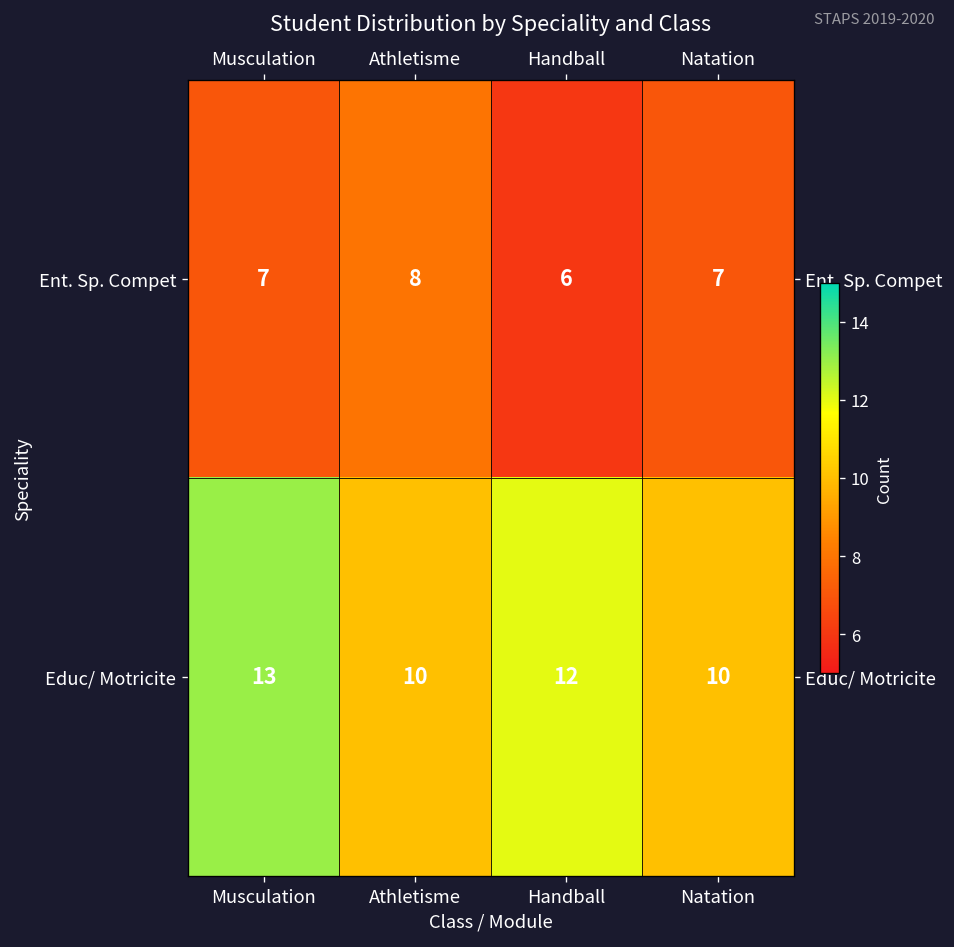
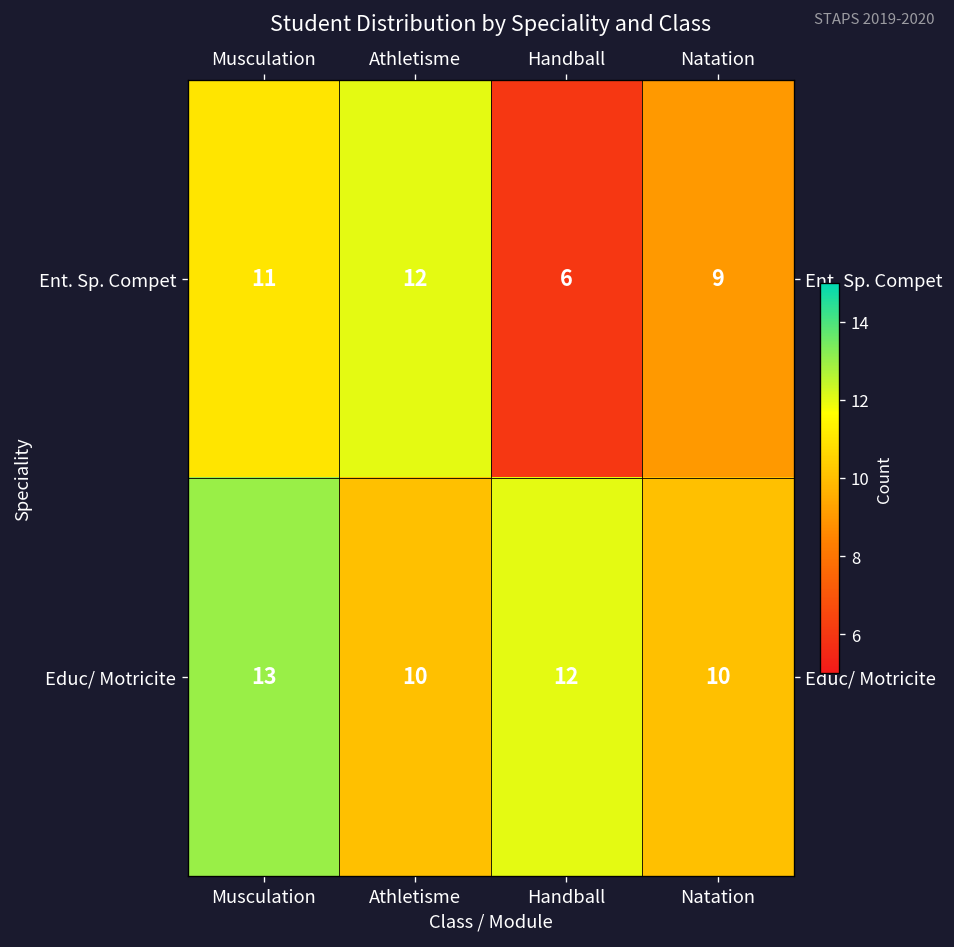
  {
    "Ent. Sp. Compet": {
-     "Musculation": 7,
-     "Athletisme": 8,
+     "Musculation": 11,
+     "Athletisme": 12,
      "Handball": 6,
-     "Natation": 7
+     "Natation": 9
    },
    "Educ/ Motricite": {
      "Musculation": 13,
      "Athletisme": 10,
      "Handball": 12,
      "Natation": 10
    }
  }
